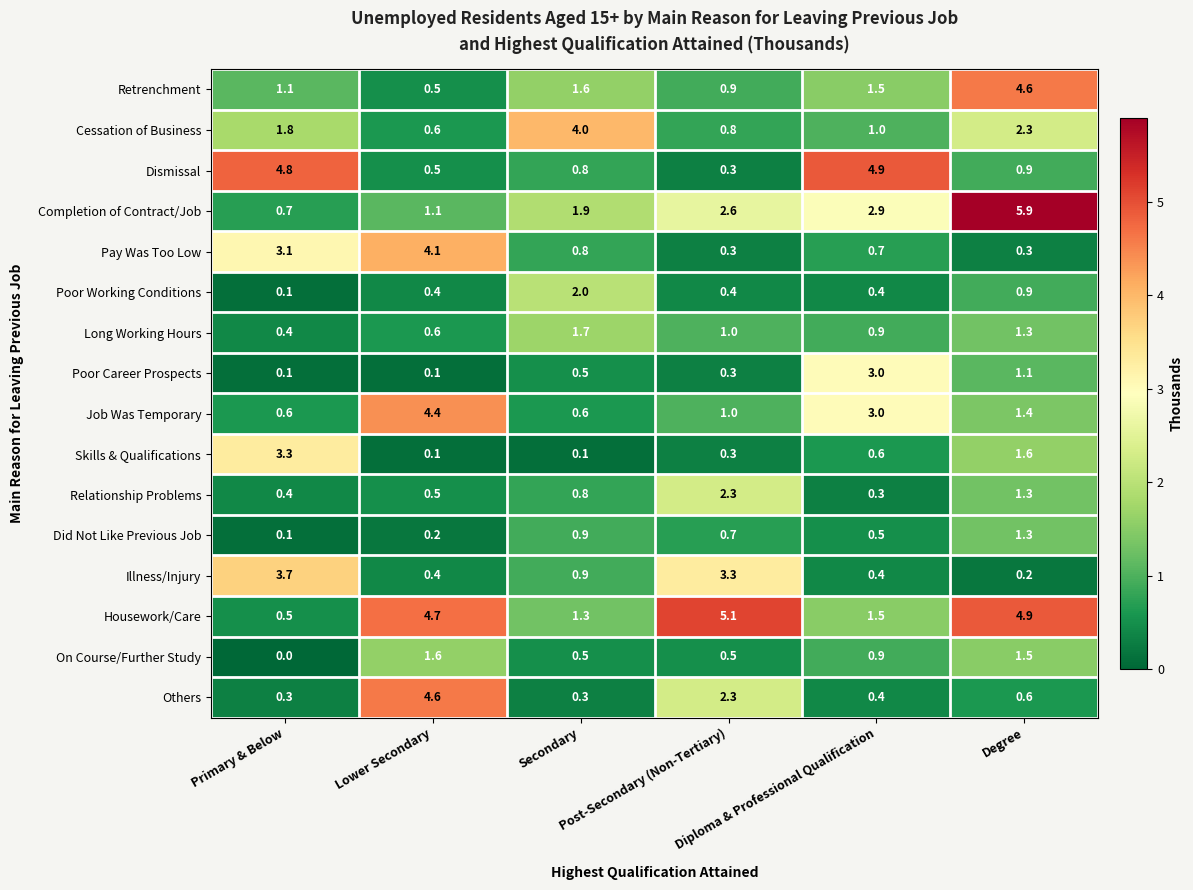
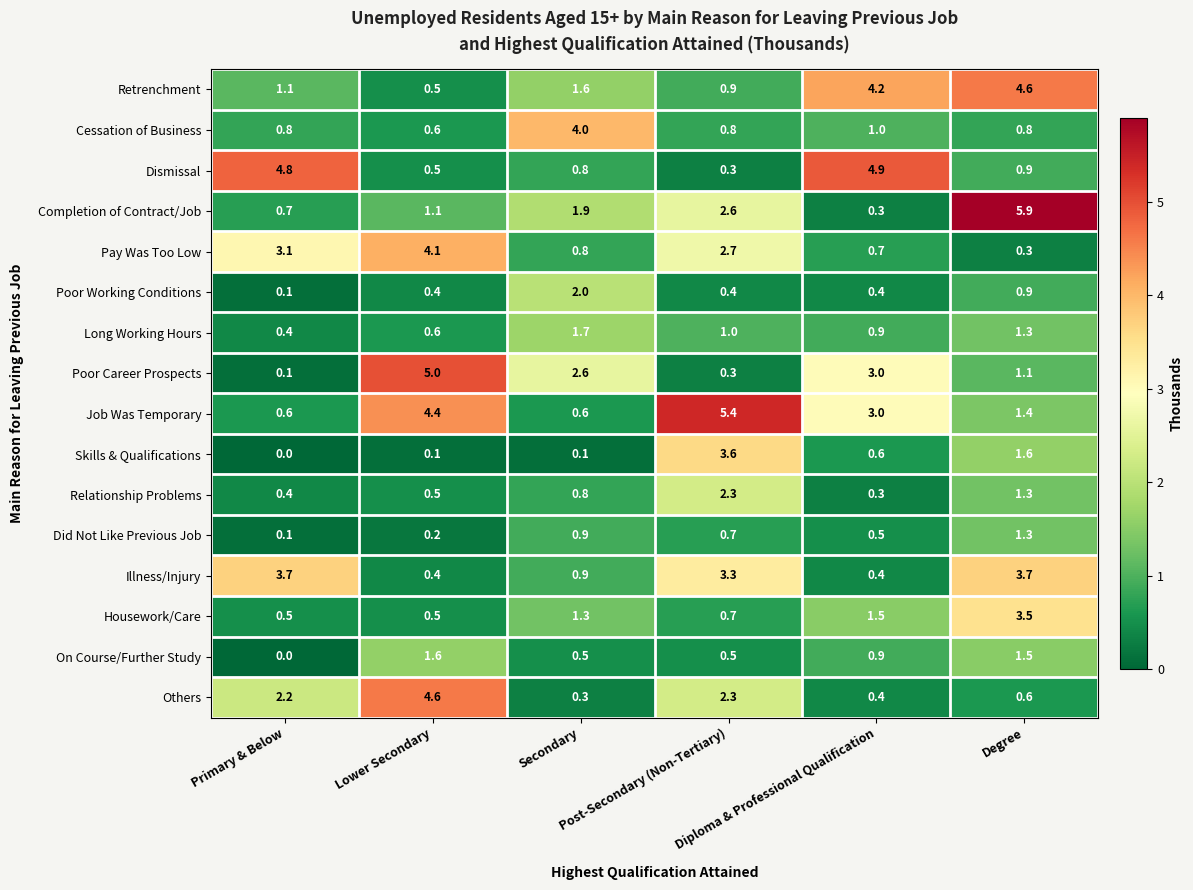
  {
    "Retrenchment": {
      "Primary & Below": 1.1,
      "Lower Secondary": 0.5,
      "Secondary": 1.6,
      "Post-Secondary (Non-Tertiary)": 0.9,
-     "Diploma & Professional Qualification": 1.5,
+     "Diploma & Professional Qualification": 4.2,
      "Degree": 4.6
    },
    "Cessation of Business": {
-     "Primary & Below": 1.8,
+     "Primary & Below": 0.8,
      "Lower Secondary": 0.6,
      "Secondary": 4.0,
      "Post-Secondary (Non-Tertiary)": 0.8,
      "Diploma & Professional Qualification": 1.0,
-     "Degree": 2.3
+     "Degree": 0.8
    },
    "Dismissal": {
      "Primary & Below": 4.8,
      "Lower Secondary": 0.5,
      "Secondary": 0.8,
      "Post-Secondary (Non-Tertiary)": 0.3,
      "Diploma & Professional Qualification": 4.9,
      "Degree": 0.9
    },
    "Completion of Contract/Job": {
      "Primary & Below": 0.7,
      "Lower Secondary": 1.1,
      "Secondary": 1.9,
      "Post-Secondary (Non-Tertiary)": 2.6,
-     "Diploma & Professional Qualification": 2.9,
+     "Diploma & Professional Qualification": 0.3,
      "Degree": 5.9
    },
    "Pay Was Too Low": {
      "Primary & Below": 3.1,
      "Lower Secondary": 4.1,
      "Secondary": 0.8,
-     "Post-Secondary (Non-Tertiary)": 0.3,
+     "Post-Secondary (Non-Tertiary)": 2.7,
      "Diploma & Professional Qualification": 0.7,
      "Degree": 0.3
    },
    "Poor Working Conditions": {
      "Primary & Below": 0.1,
      "Lower Secondary": 0.4,
      "Secondary": 2.0,
      "Post-Secondary (Non-Tertiary)": 0.4,
      "Diploma & Professional Qualification": 0.4,
      "Degree": 0.9
    },
    "Long Working Hours": {
      "Primary & Below": 0.4,
      "Lower Secondary": 0.6,
      "Secondary": 1.7,
      "Post-Secondary (Non-Tertiary)": 1.0,
      "Diploma & Professional Qualification": 0.9,
      "Degree": 1.3
    },
    "Poor Career Prospects": {
      "Primary & Below": 0.1,
-     "Lower Secondary": 0.1,
-     "Secondary": 0.5,
+     "Lower Secondary": 5.0,
+     "Secondary": 2.6,
      "Post-Secondary (Non-Tertiary)": 0.3,
      "Diploma & Professional Qualification": 3.0,
      "Degree": 1.1
    },
    "Job Was Temporary": {
      "Primary & Below": 0.6,
      "Lower Secondary": 4.4,
      "Secondary": 0.6,
-     "Post-Secondary (Non-Tertiary)": 1.0,
+     "Post-Secondary (Non-Tertiary)": 5.4,
      "Diploma & Professional Qualification": 3.0,
      "Degree": 1.4
    },
    "Skills & Qualifications": {
-     "Primary & Below": 3.3,
+     "Primary & Below": 0.0,
      "Lower Secondary": 0.1,
      "Secondary": 0.1,
-     "Post-Secondary (Non-Tertiary)": 0.3,
+     "Post-Secondary (Non-Tertiary)": 3.6,
      "Diploma & Professional Qualification": 0.6,
      "Degree": 1.6
    },
    "Relationship Problems": {
      "Primary & Below": 0.4,
      "Lower Secondary": 0.5,
      "Secondary": 0.8,
      "Post-Secondary (Non-Tertiary)": 2.3,
      "Diploma & Professional Qualification": 0.3,
      "Degree": 1.3
    },
    "Did Not Like Previous Job": {
      "Primary & Below": 0.1,
      "Lower Secondary": 0.2,
      "Secondary": 0.9,
      "Post-Secondary (Non-Tertiary)": 0.7,
      "Diploma & Professional Qualification": 0.5,
      "Degree": 1.3
    },
    "Illness/Injury": {
      "Primary & Below": 3.7,
      "Lower Secondary": 0.4,
      "Secondary": 0.9,
      "Post-Secondary (Non-Tertiary)": 3.3,
      "Diploma & Professional Qualification": 0.4,
-     "Degree": 0.2
+     "Degree": 3.7
    },
    "Housework/Care": {
      "Primary & Below": 0.5,
-     "Lower Secondary": 4.7,
+     "Lower Secondary": 0.5,
      "Secondary": 1.3,
-     "Post-Secondary (Non-Tertiary)": 5.1,
+     "Post-Secondary (Non-Tertiary)": 0.7,
      "Diploma & Professional Qualification": 1.5,
-     "Degree": 4.9
+     "Degree": 3.5
    },
    "On Course/Further Study": {
      "Primary & Below": 0.0,
      "Lower Secondary": 1.6,
      "Secondary": 0.5,
      "Post-Secondary (Non-Tertiary)": 0.5,
      "Diploma & Professional Qualification": 0.9,
      "Degree": 1.5
    },
    "Others": {
-     "Primary & Below": 0.3,
+     "Primary & Below": 2.2,
      "Lower Secondary": 4.6,
      "Secondary": 0.3,
      "Post-Secondary (Non-Tertiary)": 2.3,
      "Diploma & Professional Qualification": 0.4,
      "Degree": 0.6
    }
  }
